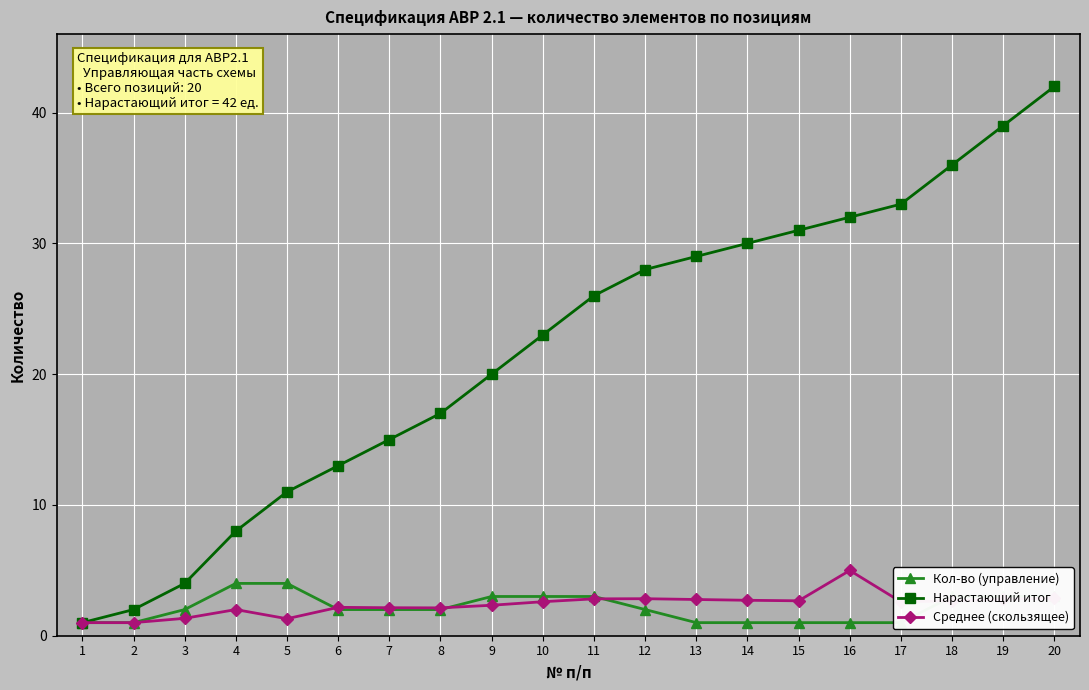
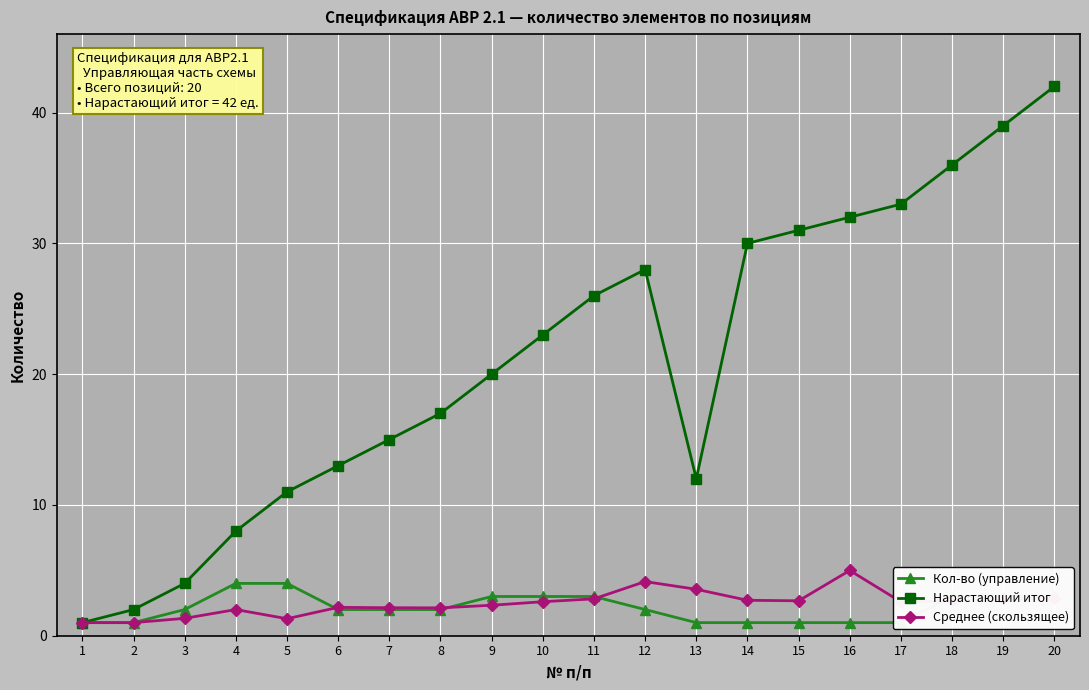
  {
    "Кол-во (управление)": {
      "3": 2.0,
      "4": 4.0,
      "5": 4.0,
      "9": 3.0,
      "10": 3.0,
      "12": 2.0,
      "13": 1.0,
      "14": 1.0,
      "15": 1.0,
      "16": 1.0
    },
    "Нарастающий итог": {
      "2": 2,
      "3": 4,
      "4": 8,
      "5": 11,
      "6": 13,
      "7": 15,
      "8": 17,
      "9": 20,
      "10": 23,
      "11": 26,
      "12": 28,
-     "13": 29,
+     "13": 12,
      "14": 30,
      "15": 31,
      "16": 32,
      "17": 33,
      "18": 36,
      "19": 39,
      "20": 42
    },
    "Среднее (скользящее)": {
      "3": 1.3,
      "4": 2.0,
      "5": 1.3,
      "9": 2.3,
      "10": 2.6,
-     "12": 2.8,
-     "13": 2.8,
+     "12": 4.1,
+     "13": 3.6,
      "14": 2.7,
      "15": 2.7,
      "16": 5.0
    }
  }
